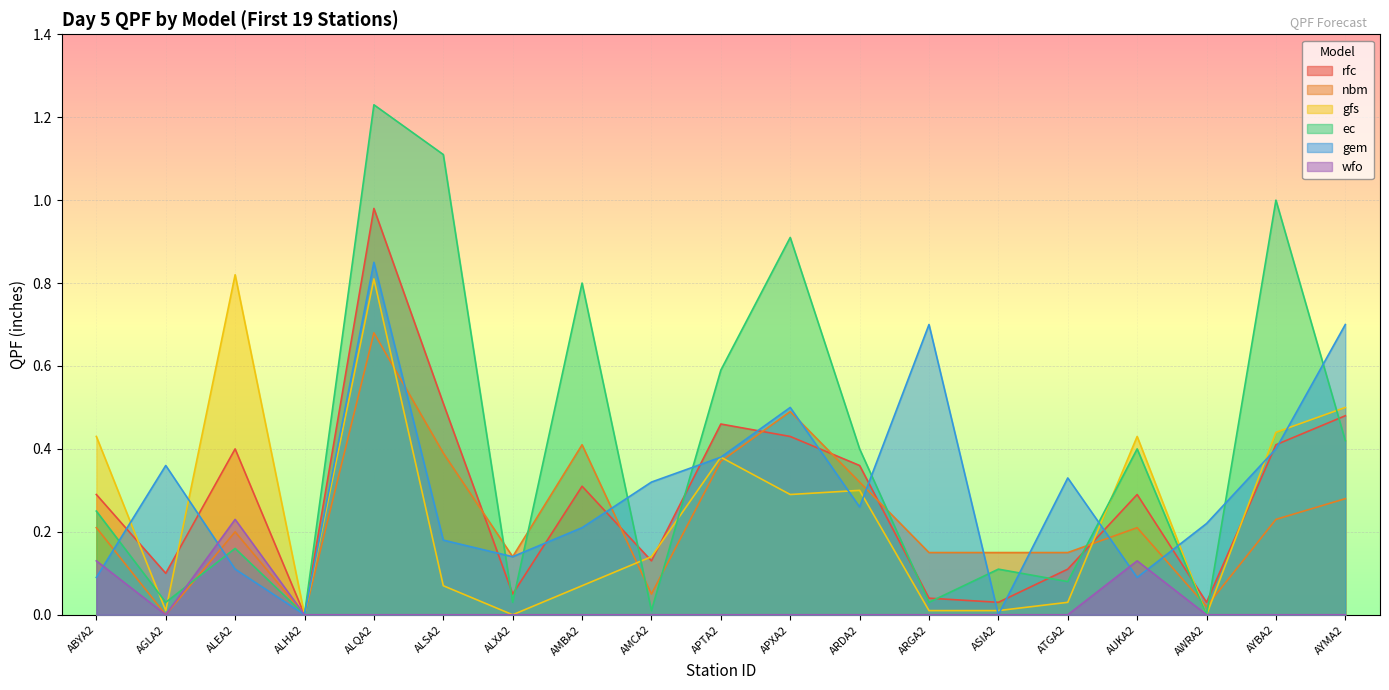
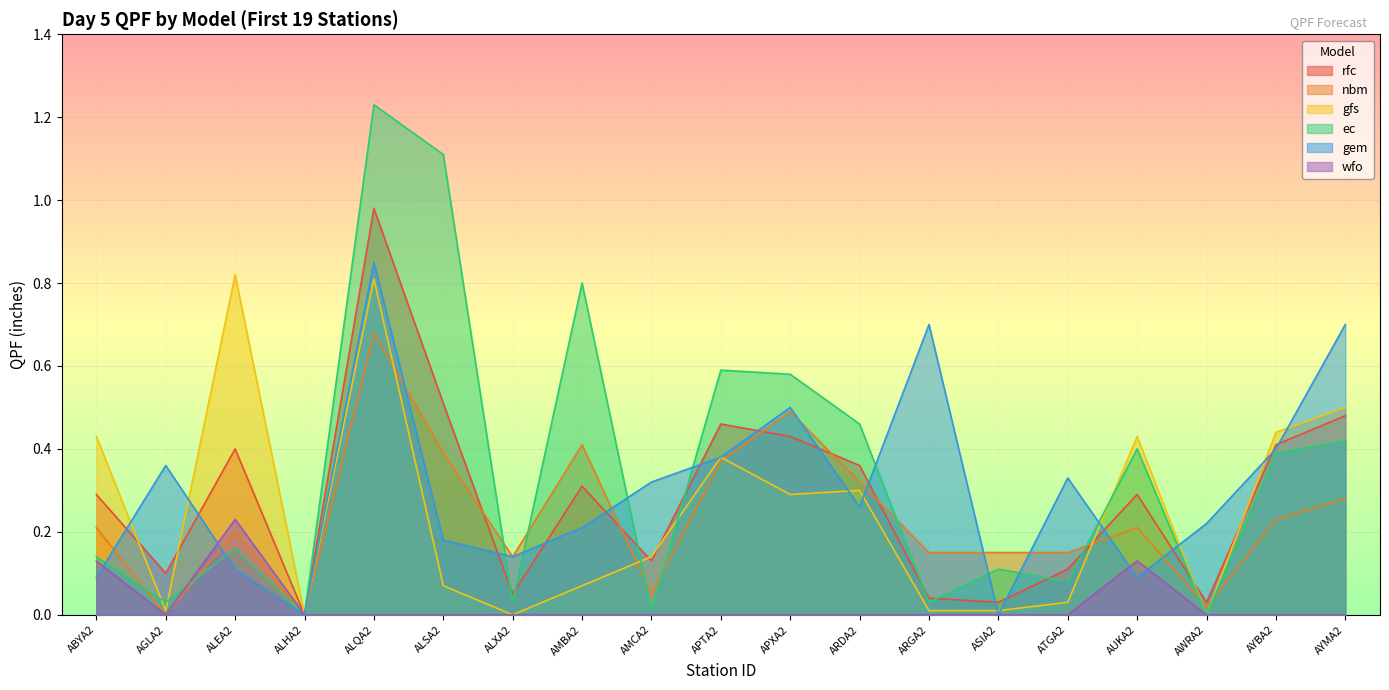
  {
    "ec": {
-     "ABYA2": 0.25,
+     "ABYA2": 0.14,
      "AGLA2": 0.03,
      "ALEA2": 0.16,
      "ALQA2": 1.23,
      "ALSA2": 1.11,
      "ALXA2": 0.03,
      "AMBA2": 0.80,
      "AMCA2": 0.01,
      "APTA2": 0.59,
-     "APXA2": 0.91,
-     "ARDA2": 0.40,
+     "APXA2": 0.58,
+     "ARDA2": 0.46,
      "ARGA2": 0.03,
      "ASIA2": 0.11,
      "ATGA2": 0.08,
      "AUKA2": 0.40,
-     "AYBA2": 1.00,
+     "AYBA2": 0.39,
      "AYMA2": 0.42
    },
    "gem": {
      "ABYA2": 0.09,
      "AGLA2": 0.36,
      "ALEA2": 0.11,
      "ALQA2": 0.85,
      "ALSA2": 0.18,
      "AMBA2": 0.21,
      "AMCA2": 0.32,
      "APXA2": 0.50,
      "ARDA2": 0.26,
      "ARGA2": 0.70,
      "ATGA2": 0.33,
      "AUKA2": 0.09,
      "AWRA2": 0.22,
      "AYBA2": 0.40,
      "AYMA2": 0.70
    },
    "wfo": {
      "ABYA2": 0.13,
      "ALEA2": 0.23,
      "ALQA2": 0.00,
      "ALSA2": 0.00,
      "AMBA2": 0.00,
      "AMCA2": 0.00,
      "APTA2": 0.00,
      "APXA2": 0.00,
      "ARDA2": 0.00,
      "ARGA2": 0.00,
      "ATGA2": 0.00,
      "AUKA2": 0.13,
      "AYBA2": 0.00,
      "AYMA2": 0.00
    }
  }
